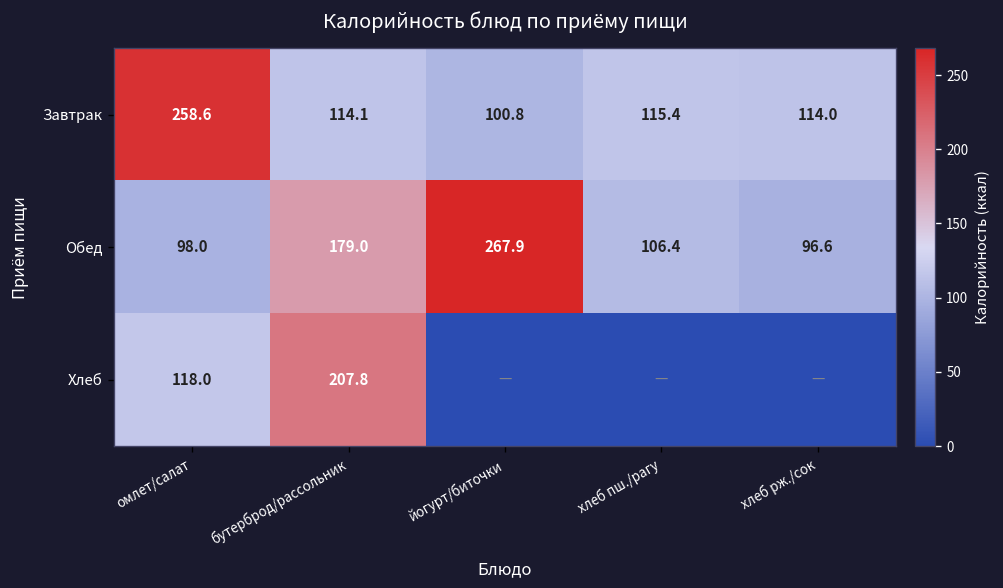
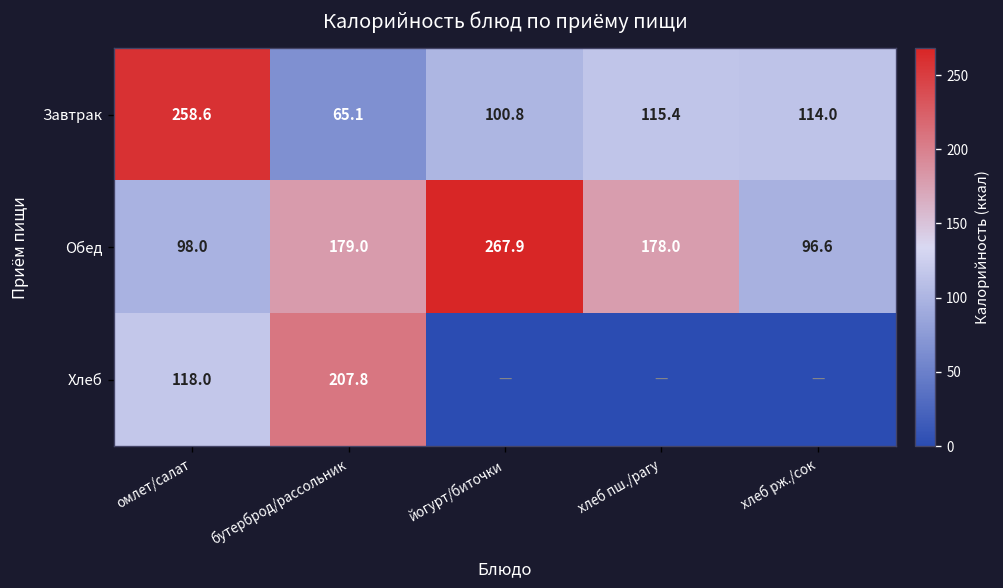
  {
    "Завтрак": {
      "омлет/салат": 258.6,
-     "бутерброд/рассольник": 114.1,
+     "бутерброд/рассольник": 65.1,
      "йогурт/биточки": 100.8,
      "хлеб пш./рагу": 115.4,
      "хлеб рж./сок": 114.0
    },
    "Обед": {
      "омлет/салат": 98.0,
      "бутерброд/рассольник": 179.0,
      "йогурт/биточки": 267.9,
-     "хлеб пш./рагу": 106.4,
+     "хлеб пш./рагу": 178.0,
      "хлеб рж./сок": 96.6
    },
    "Хлеб": {
      "омлет/салат": 118.0,
      "бутерброд/рассольник": 207.8
    }
  }
